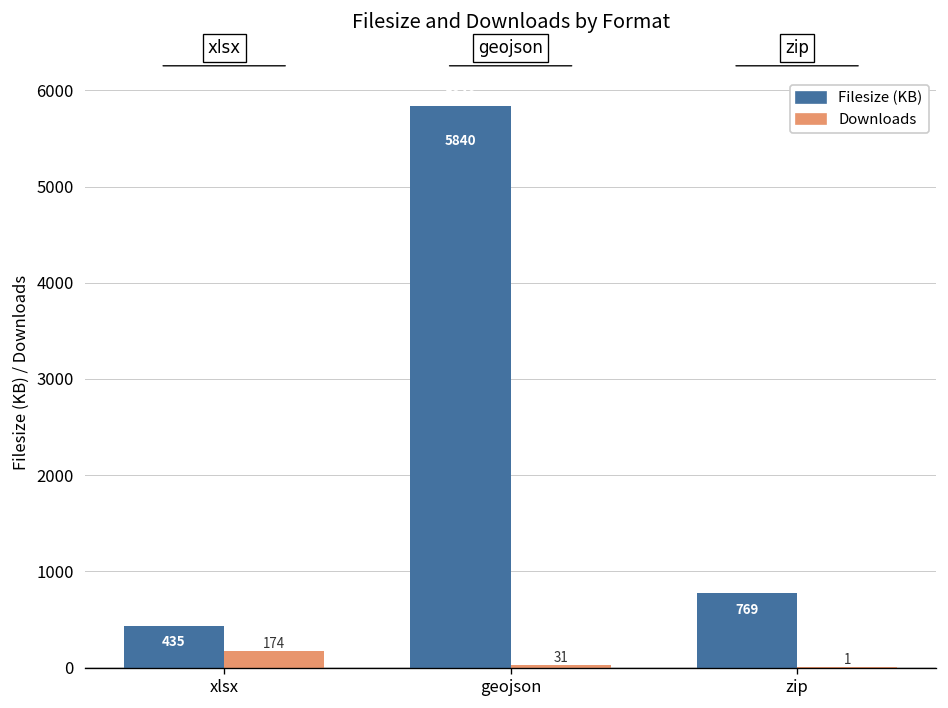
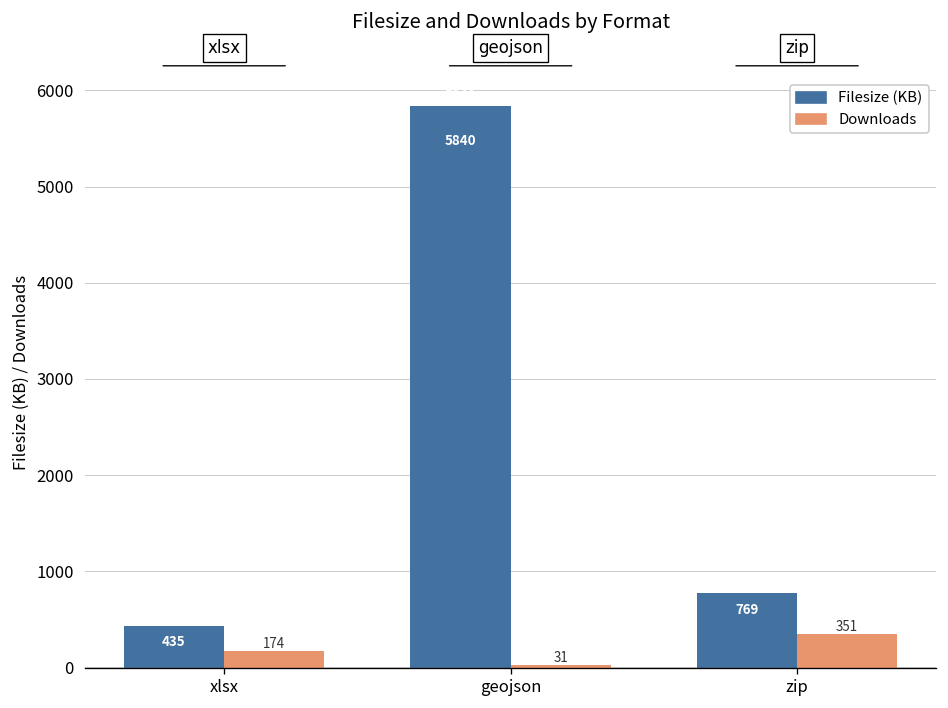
  {
    "Filesize (KB)": {
      "xlsx": 435
    },
    "Downloads": {
      "xlsx": 174,
      "geojson": 31,
-     "zip": 1
+     "zip": 351
    }
  }
